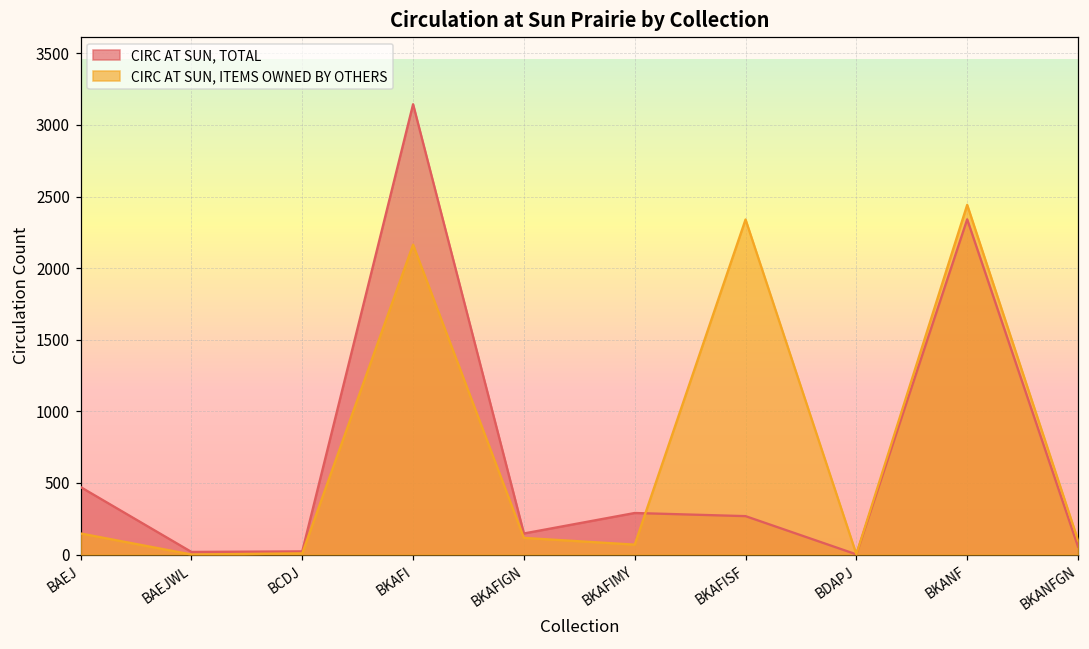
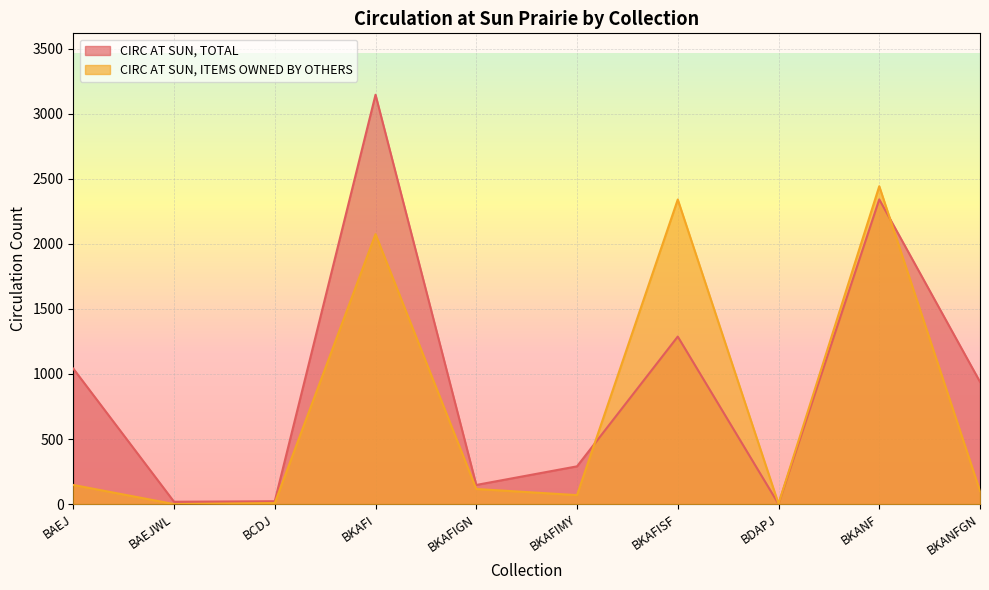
  {
    "CIRC AT SUN, TOTAL": {
-     "BAEJ": 470,
+     "BAEJ": 1040,
      "BKAFI": 3150,
      "BKAFIGN": 150,
      "BKAFIMY": 290,
-     "BKAFISF": 270,
+     "BKAFISF": 1290,
      "BKANF": 2340,
-     "BKANFGN": 60
+     "BKANFGN": 940
    },
    "CIRC AT SUN, ITEMS OWNED BY OTHERS": {
      "BAEJ": 150,
-     "BKAFI": 2160,
+     "BKAFI": 2070,
      "BKAFIGN": 120,
      "BKAFIMY": 70,
      "BKAFISF": 2340,
      "BKANF": 2440,
      "BKANFGN": 100
    }
  }
